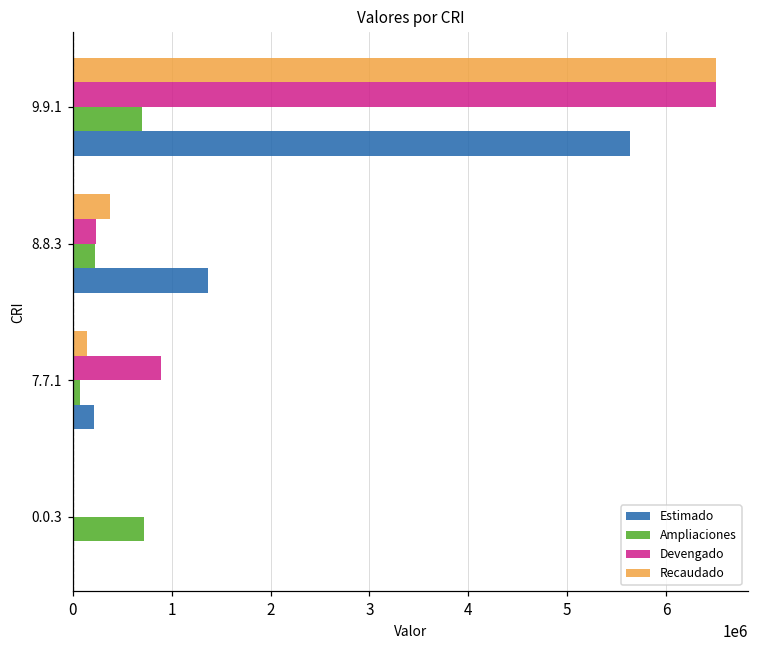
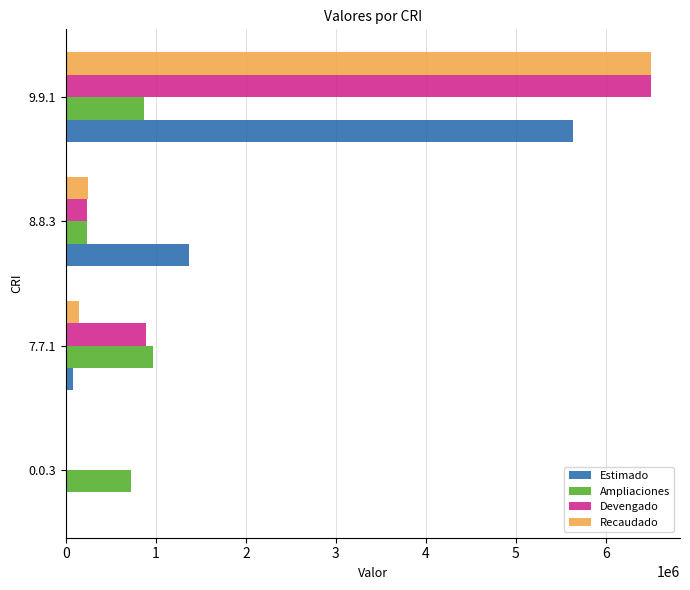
  {
    "Estimado": {
      "9.9.1": 5600000,
      "8.8.3": 1400000,
-     "7.7.1": 200000,
+     "7.7.1": 100000,
      "0.0.3": 0
    },
    "Ampliaciones": {
-     "9.9.1": 700000,
+     "9.9.1": 900000,
      "8.8.3": 200000,
-     "7.7.1": 100000,
+     "7.7.1": 1000000,
      "0.0.3": 700000
    },
    "Devengado": {
      "9.9.1": 6500000,
      "8.8.3": 200000,
      "7.7.1": 900000,
      "0.0.3": 0
    },
    "Recaudado": {
      "9.9.1": 6500000,
-     "8.8.3": 400000,
+     "8.8.3": 200000,
      "7.7.1": 100000,
      "0.0.3": 0
    }
  }
